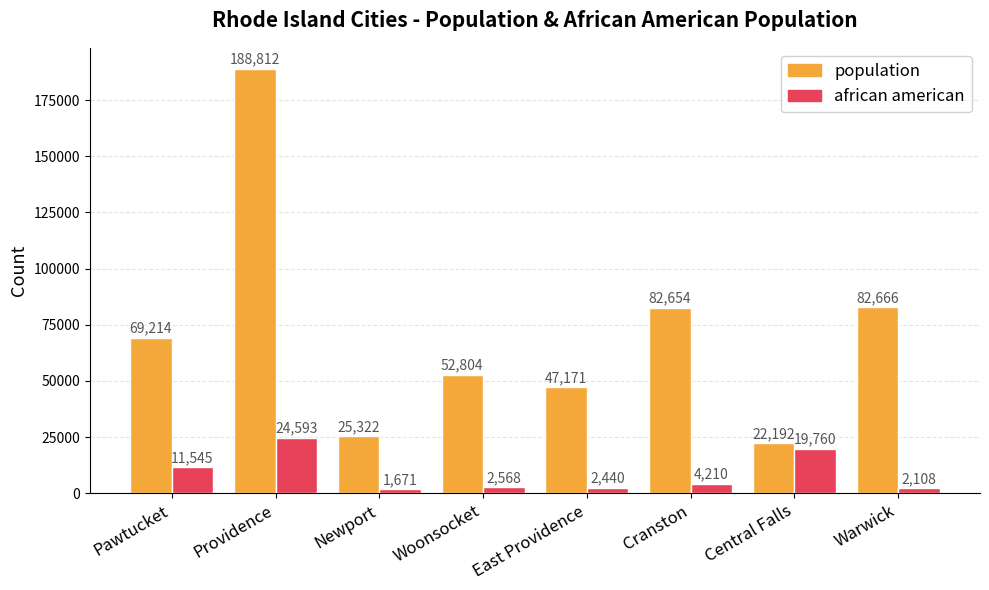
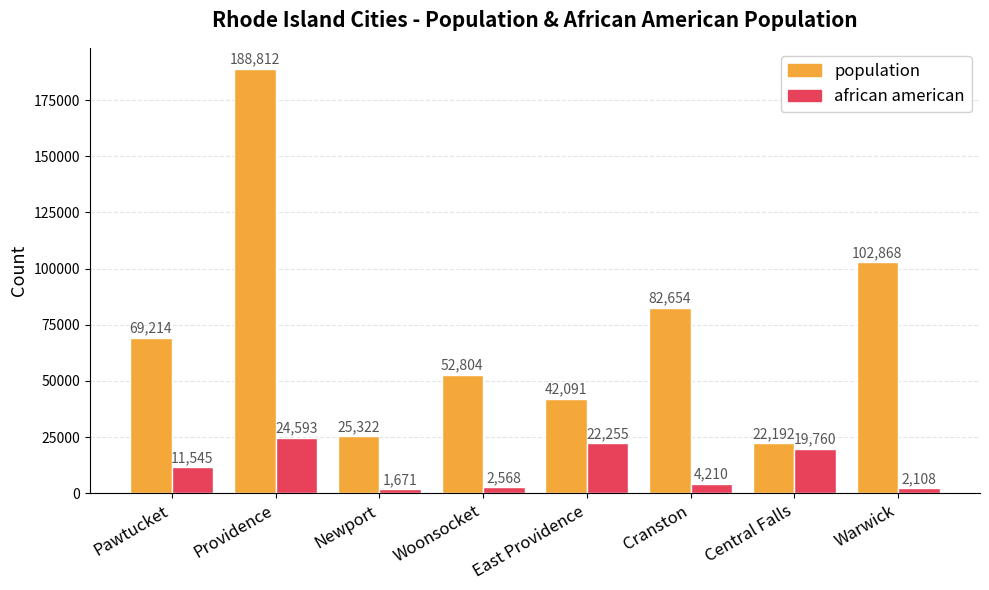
  {
    "population": {
      "Pawtucket": "69,214",
      "Providence": "188,812",
      "Newport": "25,322",
      "Woonsocket": "52,804",
-     "East Providence": "47,171",
+     "East Providence": "42,091",
      "Cranston": "82,654",
      "Central Falls": "22,192",
-     "Warwick": "82,666"
+     "Warwick": "102,868"
    },
    "african american": {
      "Pawtucket": "11,545",
      "Providence": "24,593",
      "Newport": "1,671",
      "Woonsocket": "2,568",
-     "East Providence": "2,440",
+     "East Providence": "22,255",
      "Cranston": "4,210",
      "Central Falls": "19,760",
      "Warwick": "2,108"
    }
  }
